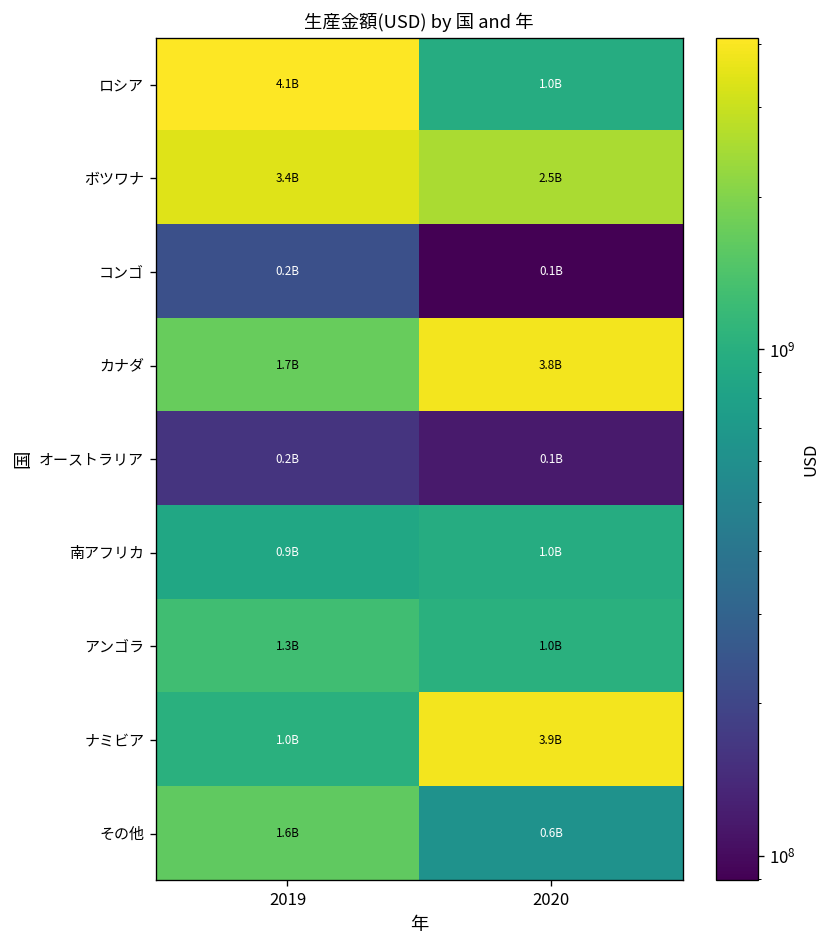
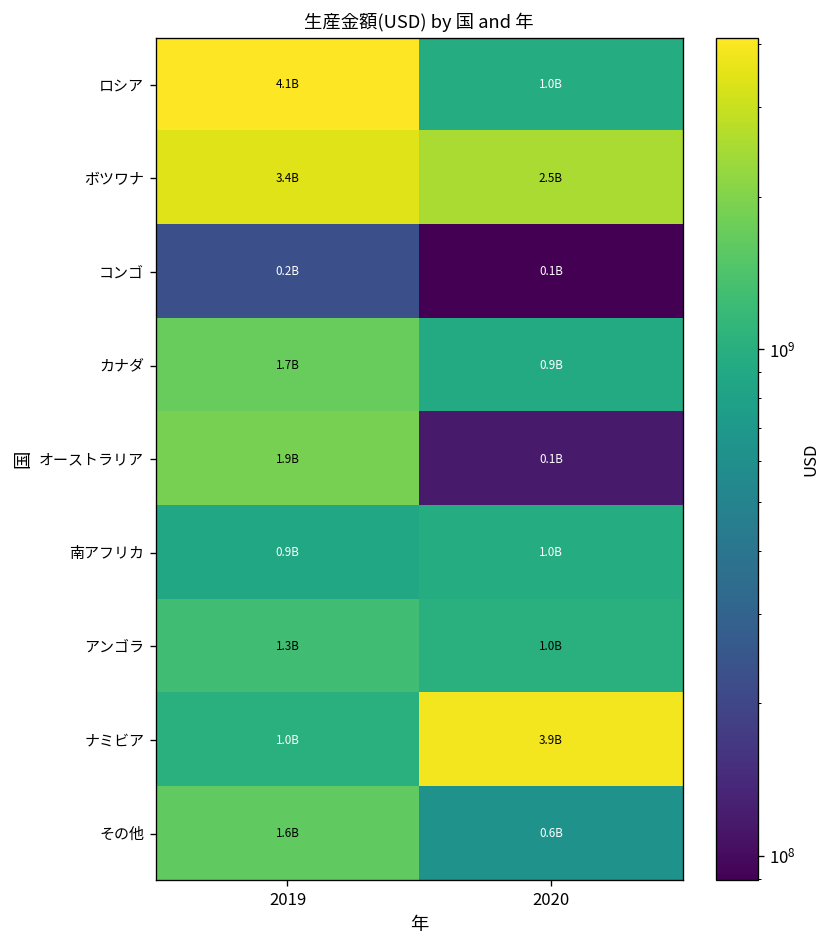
  {
    "ロシア": {
      "2019": "4.1B",
      "2020": "1.0B"
    },
    "ボツワナ": {
      "2019": "3.4B",
      "2020": "2.5B"
    },
    "コンゴ": {
      "2019": "0.2B",
      "2020": "0.1B"
    },
    "カナダ": {
      "2019": "1.7B",
-     "2020": "3.8B"
+     "2020": "0.9B"
    },
    "オーストラリア": {
-     "2019": "0.2B",
+     "2019": "1.9B",
      "2020": "0.1B"
    },
    "南アフリカ": {
      "2019": "0.9B",
      "2020": "1.0B"
    },
    "アンゴラ": {
      "2019": "1.3B",
      "2020": "1.0B"
    },
    "ナミビア": {
      "2019": "1.0B",
      "2020": "3.9B"
    },
    "その他": {
      "2019": "1.6B",
      "2020": "0.6B"
    }
  }
